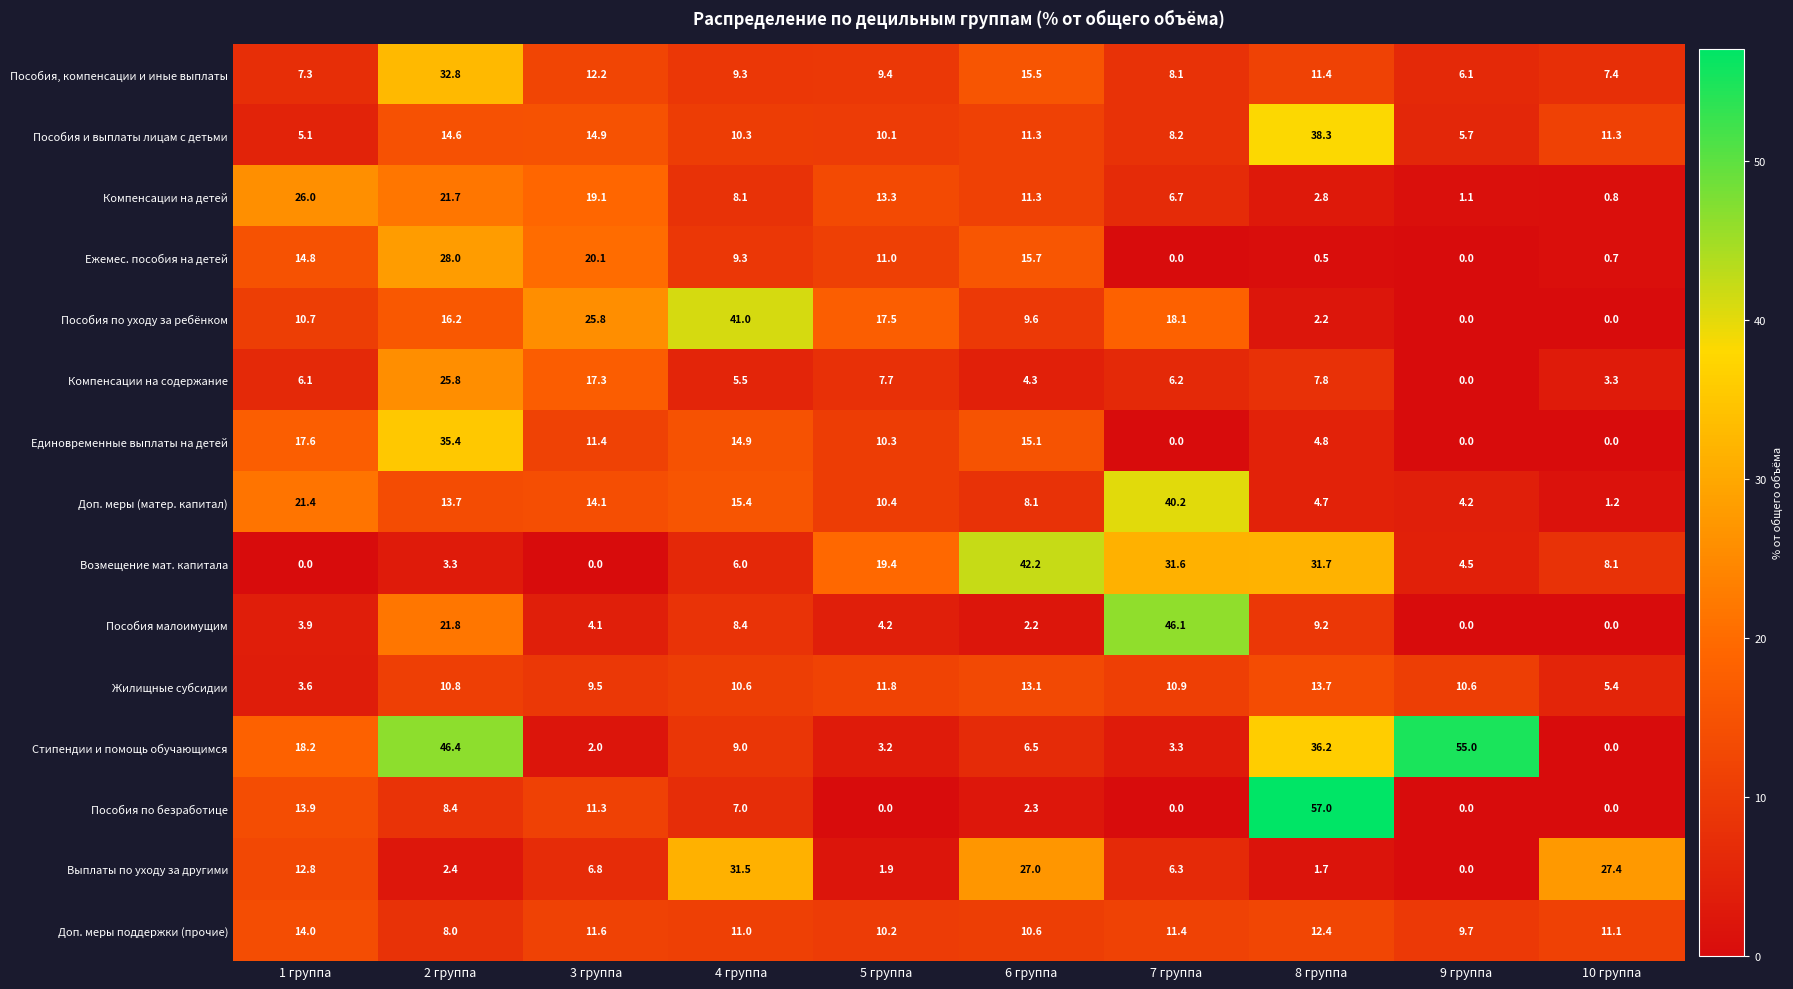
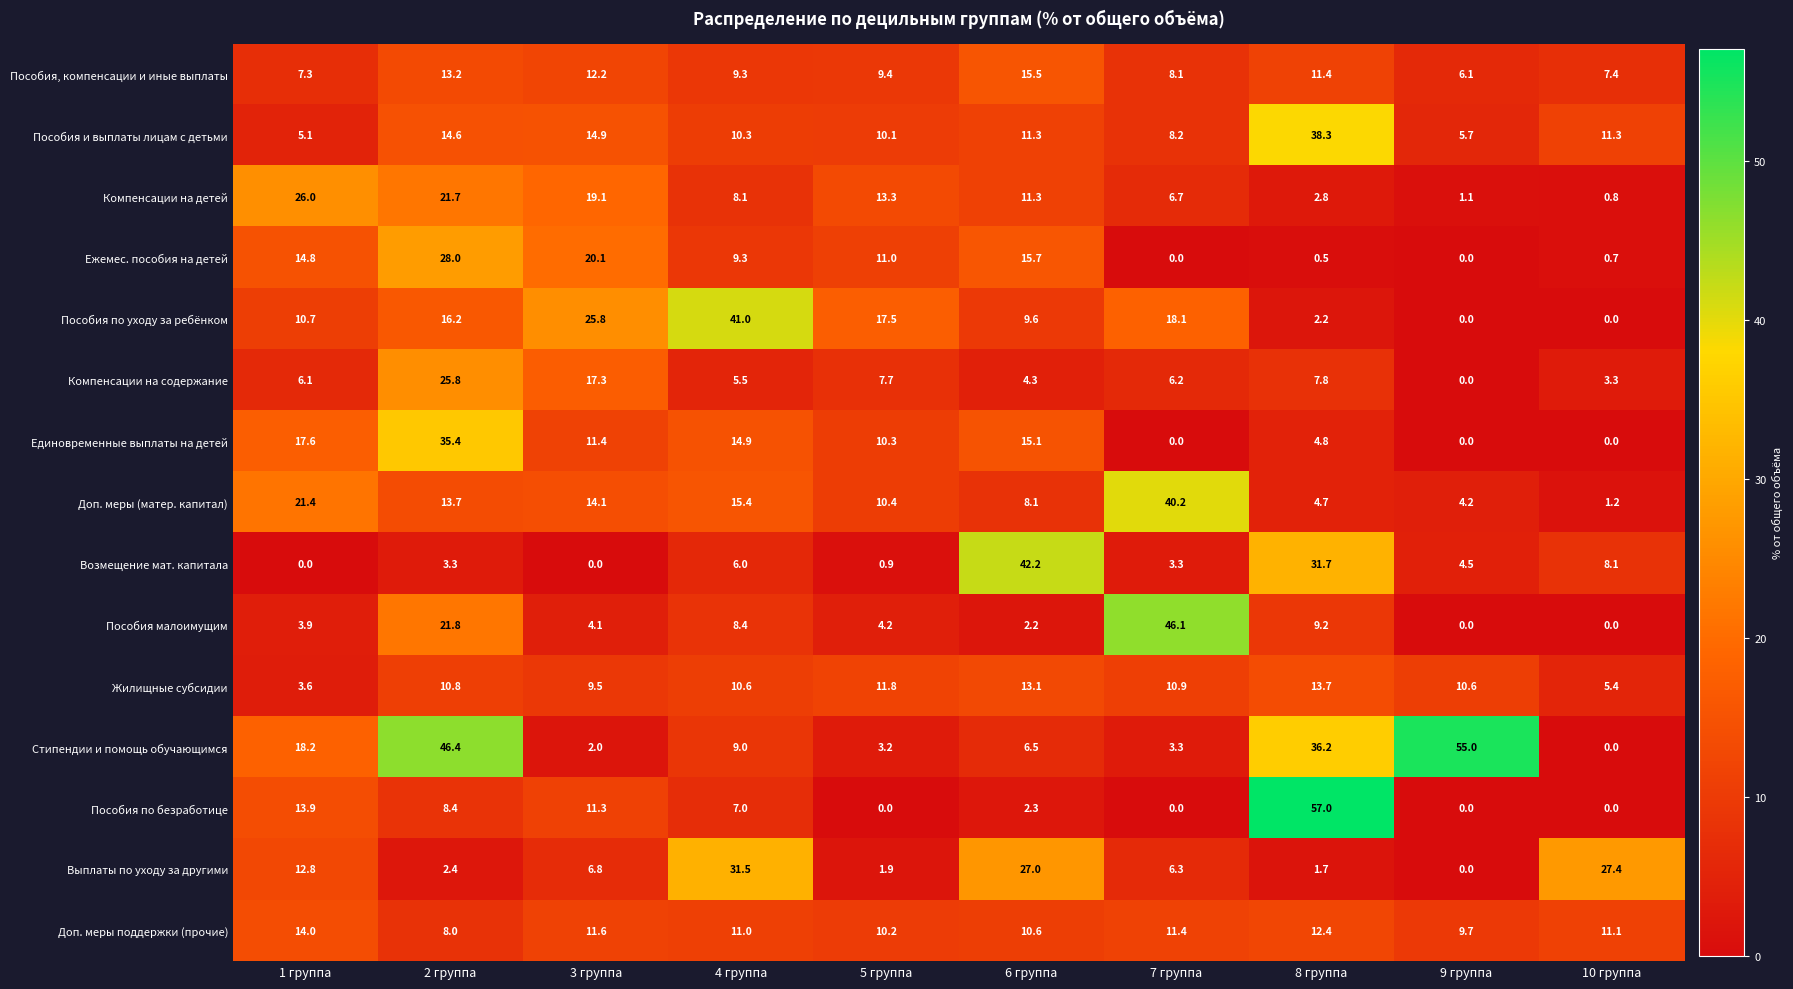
  {
    "Пособия, компенсации и иные выплаты": {
      "1 группа": 7.3,
-     "2 группа": 32.8,
+     "2 группа": 13.2,
      "3 группа": 12.2,
      "4 группа": 9.3,
      "5 группа": 9.4,
      "6 группа": 15.5,
      "7 группа": 8.1,
      "8 группа": 11.4,
      "9 группа": 6.1,
      "10 группа": 7.4
    },
    "Пособия и выплаты лицам с детьми": {
      "1 группа": 5.1,
      "2 группа": 14.6,
      "3 группа": 14.9,
      "4 группа": 10.3,
      "5 группа": 10.1,
      "6 группа": 11.3,
      "7 группа": 8.2,
      "8 группа": 38.3,
      "9 группа": 5.7,
      "10 группа": 11.3
    },
    "Компенсации на детей": {
      "1 группа": 26.0,
      "2 группа": 21.7,
      "3 группа": 19.1,
      "4 группа": 8.1,
      "5 группа": 13.3,
      "6 группа": 11.3,
      "7 группа": 6.7,
      "8 группа": 2.8,
      "9 группа": 1.1,
      "10 группа": 0.8
    },
    "Ежемес. пособия на детей": {
      "1 группа": 14.8,
      "2 группа": 28.0,
      "3 группа": 20.1,
      "4 группа": 9.3,
      "5 группа": 11.0,
      "6 группа": 15.7,
      "7 группа": 0.0,
      "8 группа": 0.5,
      "9 группа": 0.0,
      "10 группа": 0.7
    },
    "Пособия по уходу за ребёнком": {
      "1 группа": 10.7,
      "2 группа": 16.2,
      "3 группа": 25.8,
      "4 группа": 41.0,
      "5 группа": 17.5,
      "6 группа": 9.6,
      "7 группа": 18.1,
      "8 группа": 2.2,
      "9 группа": 0.0,
      "10 группа": 0.0
    },
    "Компенсации на содержание": {
      "1 группа": 6.1,
      "2 группа": 25.8,
      "3 группа": 17.3,
      "4 группа": 5.5,
      "5 группа": 7.7,
      "6 группа": 4.3,
      "7 группа": 6.2,
      "8 группа": 7.8,
      "9 группа": 0.0,
      "10 группа": 3.3
    },
    "Единовременные выплаты на детей": {
      "1 группа": 17.6,
      "2 группа": 35.4,
      "3 группа": 11.4,
      "4 группа": 14.9,
      "5 группа": 10.3,
      "6 группа": 15.1,
      "7 группа": 0.0,
      "8 группа": 4.8,
      "9 группа": 0.0,
      "10 группа": 0.0
    },
    "Доп. меры (матер. капитал)": {
      "1 группа": 21.4,
      "2 группа": 13.7,
      "3 группа": 14.1,
      "4 группа": 15.4,
      "5 группа": 10.4,
      "6 группа": 8.1,
      "7 группа": 40.2,
      "8 группа": 4.7,
      "9 группа": 4.2,
      "10 группа": 1.2
    },
    "Возмещение мат. капитала": {
      "1 группа": 0.0,
      "2 группа": 3.3,
      "3 группа": 0.0,
      "4 группа": 6.0,
-     "5 группа": 19.4,
+     "5 группа": 0.9,
      "6 группа": 42.2,
-     "7 группа": 31.6,
+     "7 группа": 3.3,
      "8 группа": 31.7,
      "9 группа": 4.5,
      "10 группа": 8.1
    },
    "Пособия малоимущим": {
      "1 группа": 3.9,
      "2 группа": 21.8,
      "3 группа": 4.1,
      "4 группа": 8.4,
      "5 группа": 4.2,
      "6 группа": 2.2,
      "7 группа": 46.1,
      "8 группа": 9.2,
      "9 группа": 0.0,
      "10 группа": 0.0
    },
    "Жилищные субсидии": {
      "1 группа": 3.6,
      "2 группа": 10.8,
      "3 группа": 9.5,
      "4 группа": 10.6,
      "5 группа": 11.8,
      "6 группа": 13.1,
      "7 группа": 10.9,
      "8 группа": 13.7,
      "9 группа": 10.6,
      "10 группа": 5.4
    },
    "Стипендии и помощь обучающимся": {
      "1 группа": 18.2,
      "2 группа": 46.4,
      "3 группа": 2.0,
      "4 группа": 9.0,
      "5 группа": 3.2,
      "6 группа": 6.5,
      "7 группа": 3.3,
      "8 группа": 36.2,
      "9 группа": 55.0,
      "10 группа": 0.0
    },
    "Пособия по безработице": {
      "1 группа": 13.9,
      "2 группа": 8.4,
      "3 группа": 11.3,
      "4 группа": 7.0,
      "5 группа": 0.0,
      "6 группа": 2.3,
      "7 группа": 0.0,
      "8 группа": 57.0,
      "9 группа": 0.0,
      "10 группа": 0.0
    },
    "Выплаты по уходу за другими": {
      "1 группа": 12.8,
      "2 группа": 2.4,
      "3 группа": 6.8,
      "4 группа": 31.5,
      "5 группа": 1.9,
      "6 группа": 27.0,
      "7 группа": 6.3,
      "8 группа": 1.7,
      "9 группа": 0.0,
      "10 группа": 27.4
    },
    "Доп. меры поддержки (прочие)": {
      "1 группа": 14.0,
      "2 группа": 8.0,
      "3 группа": 11.6,
      "4 группа": 11.0,
      "5 группа": 10.2,
      "6 группа": 10.6,
      "7 группа": 11.4,
      "8 группа": 12.4,
      "9 группа": 9.7,
      "10 группа": 11.1
    }
  }
